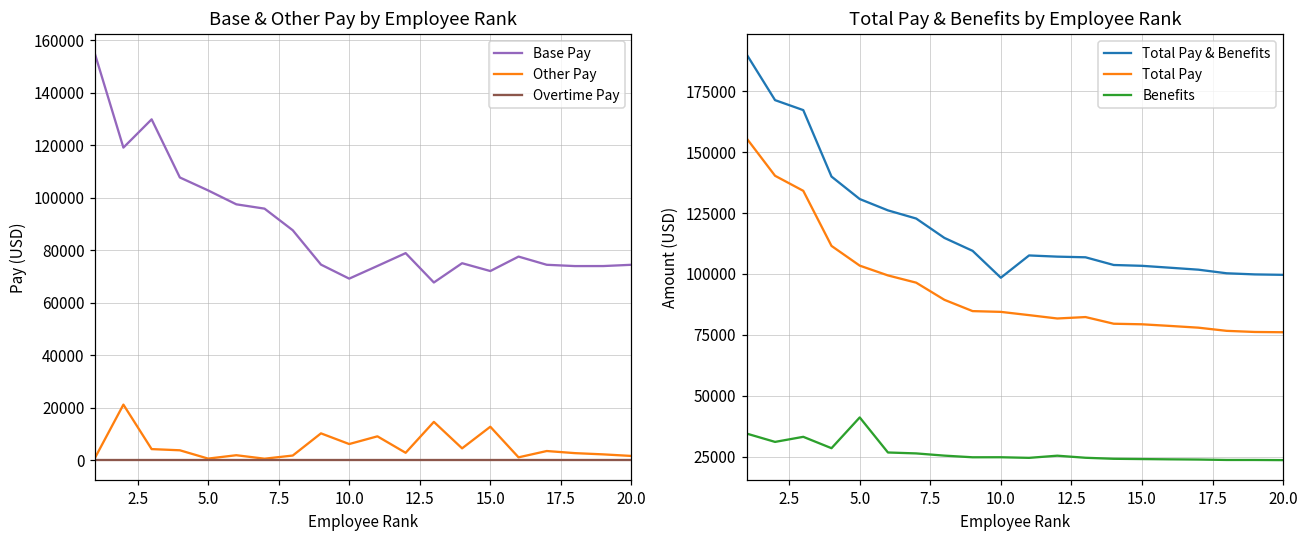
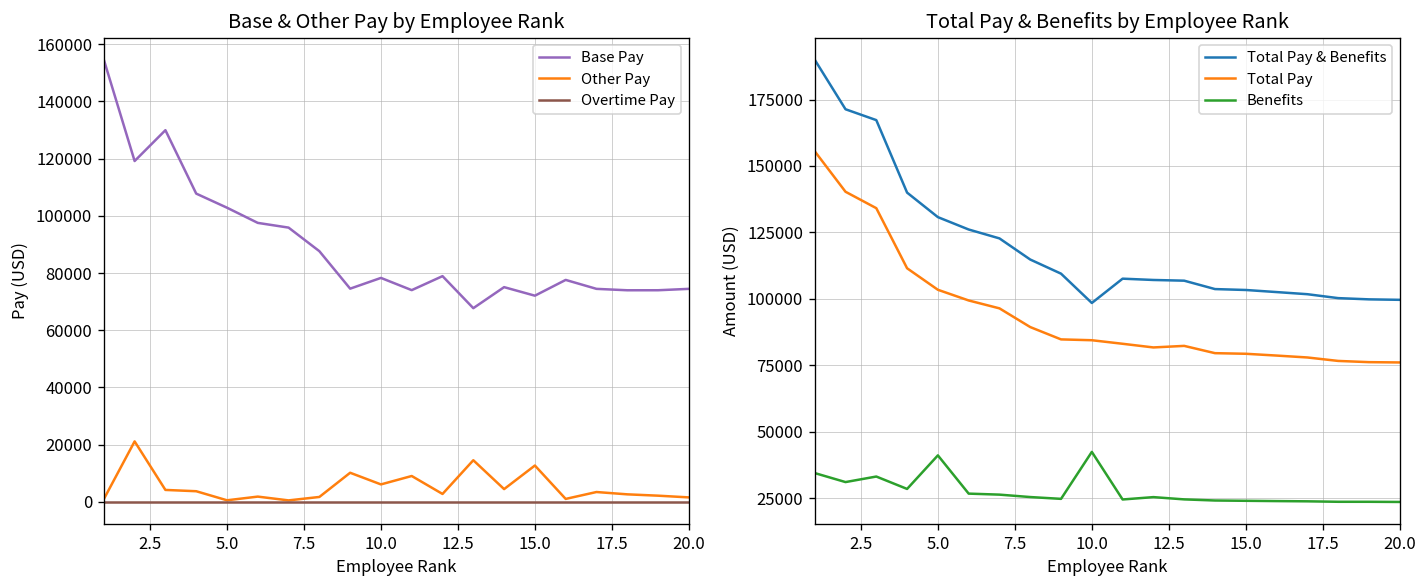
  {
    "Base & Other Pay by Employee Rank": {
      "Base Pay": {
        "5.0": 103000,
-       "10.0": 69000,
+       "10.0": 78000,
        "15.0": 72000,
        "20.0": 74000
      },
      "Other Pay": {
        "10.0": 6000,
        "15.0": 13000,
        "20.0": 2000
      },
      "Overtime Pay": {
        "10.0": 0,
        "15.0": 0,
        "20.0": 0
      }
    },
    "Total Pay & Benefits by Employee Rank": {
      "Total Pay & Benefits": {
        "5.0": 131000,
        "10.0": 98000,
        "15.0": 103000,
        "20.0": 100000
      },
      "Total Pay": {
        "5.0": 103000,
        "10.0": 84000,
        "15.0": 79000,
        "20.0": 76000
      },
      "Benefits": {
        "5.0": 41000,
-       "10.0": 25000,
+       "10.0": 42000,
        "15.0": 24000,
        "20.0": 24000
      }
    }
  }
